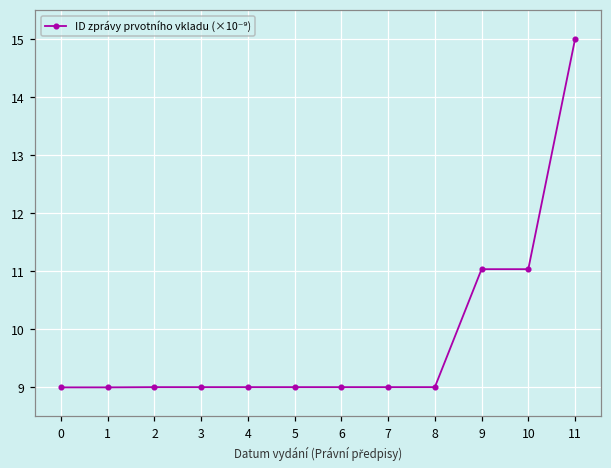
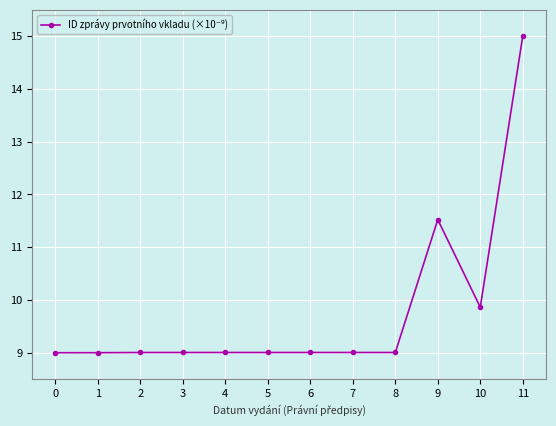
  {
    "0": 9.0,
    "1": 9.0,
    "2": 9.0,
    "3": 9.0,
    "4": 9.0,
    "5": 9.0,
    "6": 9.0,
    "7": 9.0,
    "8": 9.0,
-   "9": 11.0,
-   "10": 11.0,
+   "9": 11.5,
+   "10": 9.9,
    "11": 15.0
  }
